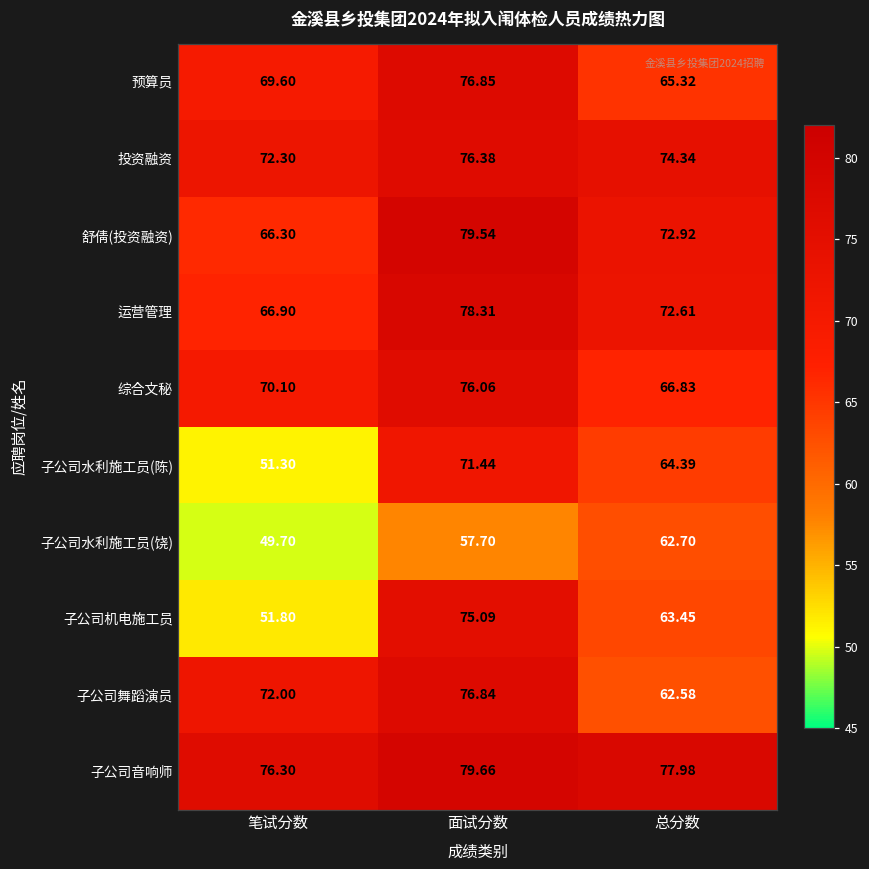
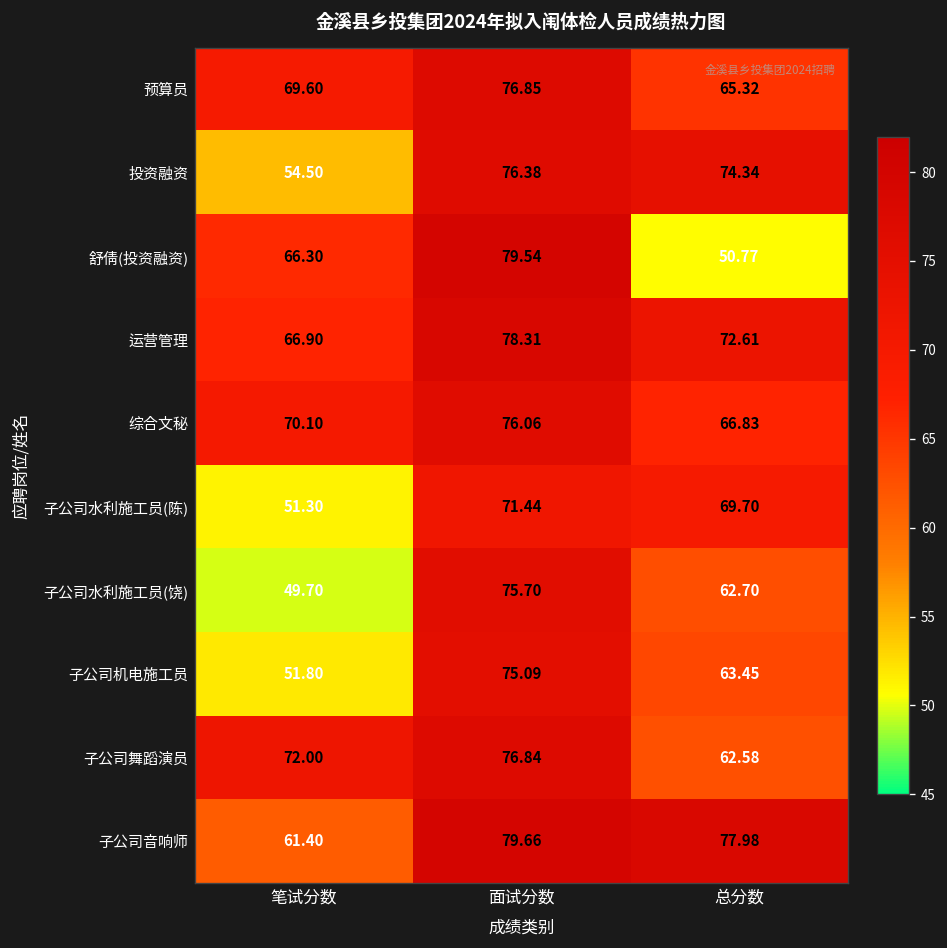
  {
    "预算员": {
      "笔试分数": 69.60,
      "面试分数": 76.85
    },
    "投资融资": {
-     "笔试分数": 72.30,
+     "笔试分数": 54.50,
      "面试分数": 76.38,
      "总分数": 74.34
    },
    "舒倩(投资融资)": {
      "笔试分数": 66.30,
      "面试分数": 79.54,
-     "总分数": 72.92
+     "总分数": 50.77
    },
    "运营管理": {
      "笔试分数": 66.90,
      "面试分数": 78.31,
      "总分数": 72.61
    },
    "综合文秘": {
      "笔试分数": 70.10,
      "面试分数": 76.06,
      "总分数": 66.83
    },
    "子公司水利施工员(陈)": {
      "笔试分数": 51.30,
      "面试分数": 71.44,
-     "总分数": 64.39
+     "总分数": 69.70
    },
    "子公司水利施工员(饶)": {
      "笔试分数": 49.70,
-     "面试分数": 57.70,
+     "面试分数": 75.70,
      "总分数": 62.70
    },
    "子公司机电施工员": {
      "笔试分数": 51.80,
      "面试分数": 75.09,
      "总分数": 63.45
    },
    "子公司舞蹈演员": {
      "笔试分数": 72.00,
      "面试分数": 76.84,
      "总分数": 62.58
    },
    "子公司音响师": {
-     "笔试分数": 76.30,
+     "笔试分数": 61.40,
      "面试分数": 79.66,
      "总分数": 77.98
    }
  }
